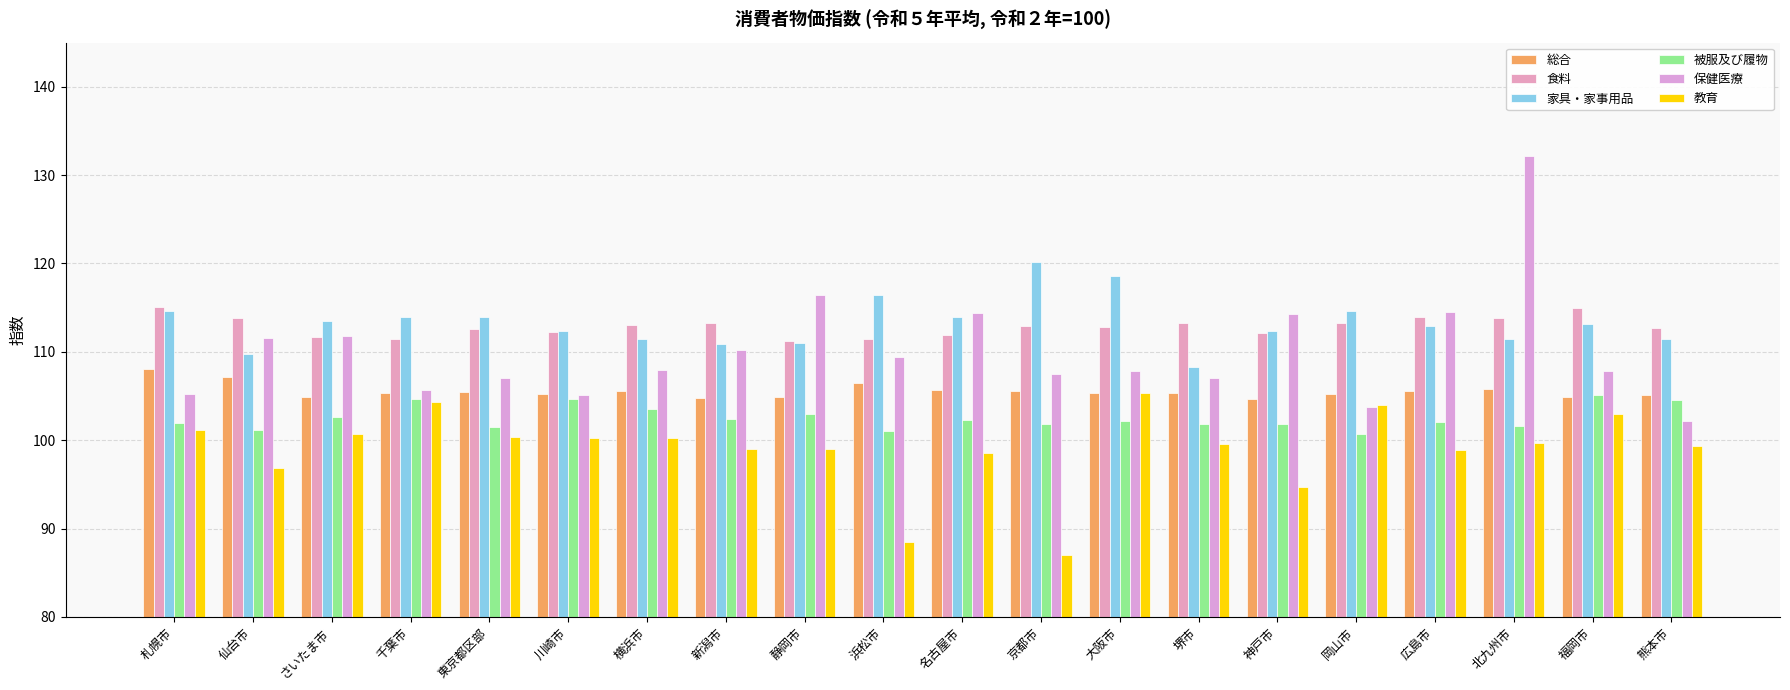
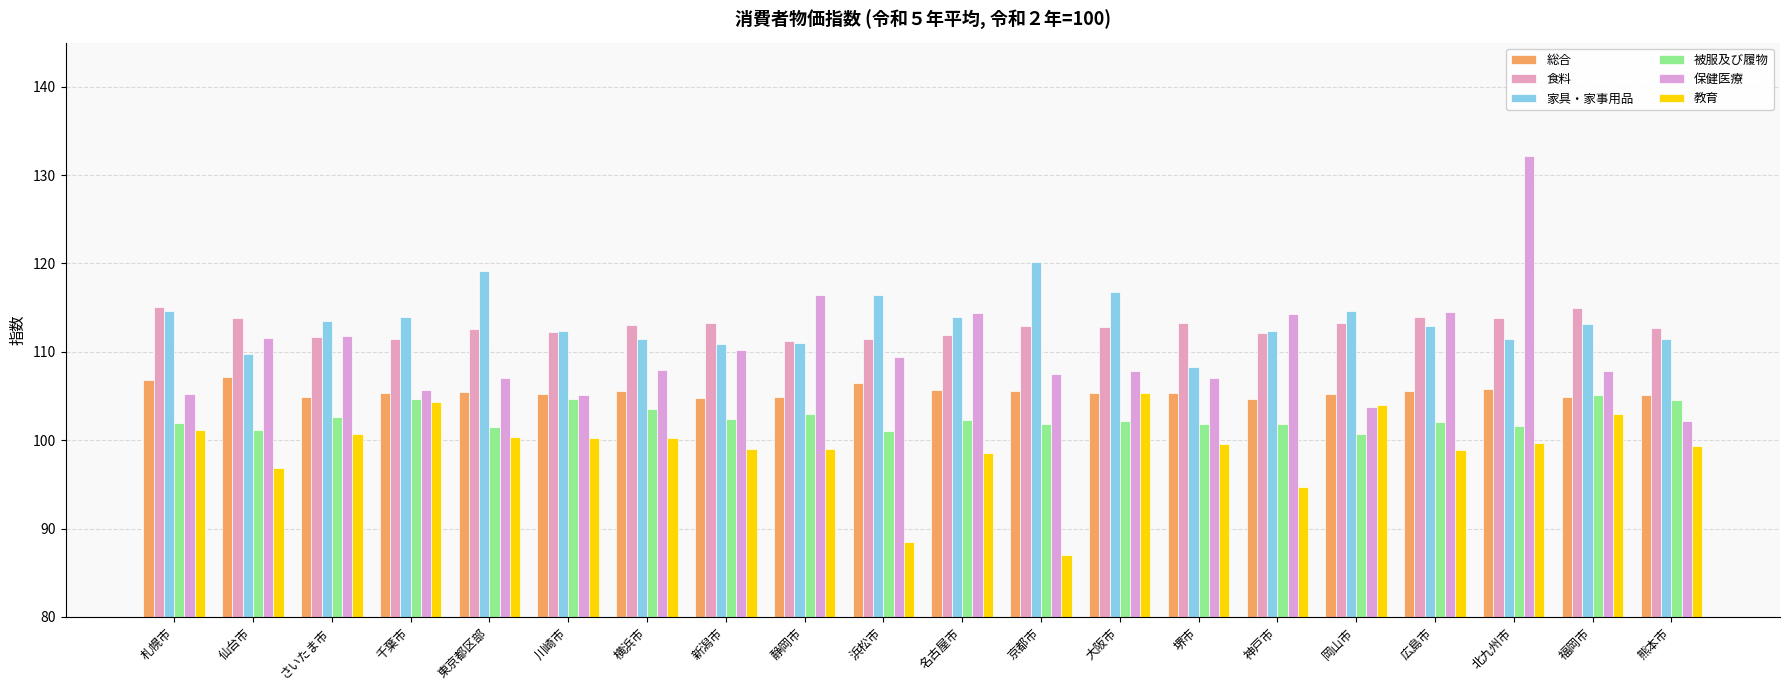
  {
    "総合": {
-     "札幌市": 108,
+     "札幌市": 107,
      "仙台市": 107,
      "さいたま市": 105,
      "千葉市": 105,
      "東京都区部": 105,
      "川崎市": 105,
      "横浜市": 106,
      "新潟市": 105,
      "静岡市": 105,
      "浜松市": 107,
      "名古屋市": 106,
      "京都市": 106,
      "大阪市": 105,
      "堺市": 105,
      "神戸市": 105,
      "岡山市": 105,
      "広島市": 106,
      "北九州市": 106,
      "福岡市": 105,
      "熊本市": 105
    },
    "家具・家事用品": {
      "札幌市": 115,
      "仙台市": 110,
      "さいたま市": 114,
      "千葉市": 114,
-     "東京都区部": 114,
+     "東京都区部": 119,
      "川崎市": 112,
      "横浜市": 112,
      "新潟市": 111,
      "静岡市": 111,
      "浜松市": 116,
      "名古屋市": 114,
      "京都市": 120,
-     "大阪市": 119,
+     "大阪市": 117,
      "堺市": 108,
      "神戸市": 112,
      "岡山市": 115,
      "広島市": 113,
      "北九州市": 111,
      "福岡市": 113,
      "熊本市": 111
    },
    "被服及び履物": {
      "札幌市": 102,
      "仙台市": 101,
      "さいたま市": 103,
      "千葉市": 105,
      "東京都区部": 102,
      "川崎市": 105,
      "横浜市": 104,
      "新潟市": 102,
      "静岡市": 103,
      "浜松市": 101,
      "名古屋市": 102,
      "京都市": 102,
      "大阪市": 102,
      "堺市": 102,
      "神戸市": 102,
      "岡山市": 101,
      "広島市": 102,
      "北九州市": 102,
      "福岡市": 105,
      "熊本市": 105
    },
    "教育": {
      "札幌市": 101,
      "仙台市": 97,
      "さいたま市": 101,
      "千葉市": 104,
      "東京都区部": 100,
      "川崎市": 100,
      "横浜市": 100,
      "新潟市": 99,
      "静岡市": 99,
      "浜松市": 89,
      "名古屋市": 99,
      "京都市": 87,
      "大阪市": 105,
      "堺市": 100,
      "神戸市": 95,
      "岡山市": 104,
      "広島市": 99,
      "北九州市": 100,
      "福岡市": 103,
      "熊本市": 99
    }
  }
